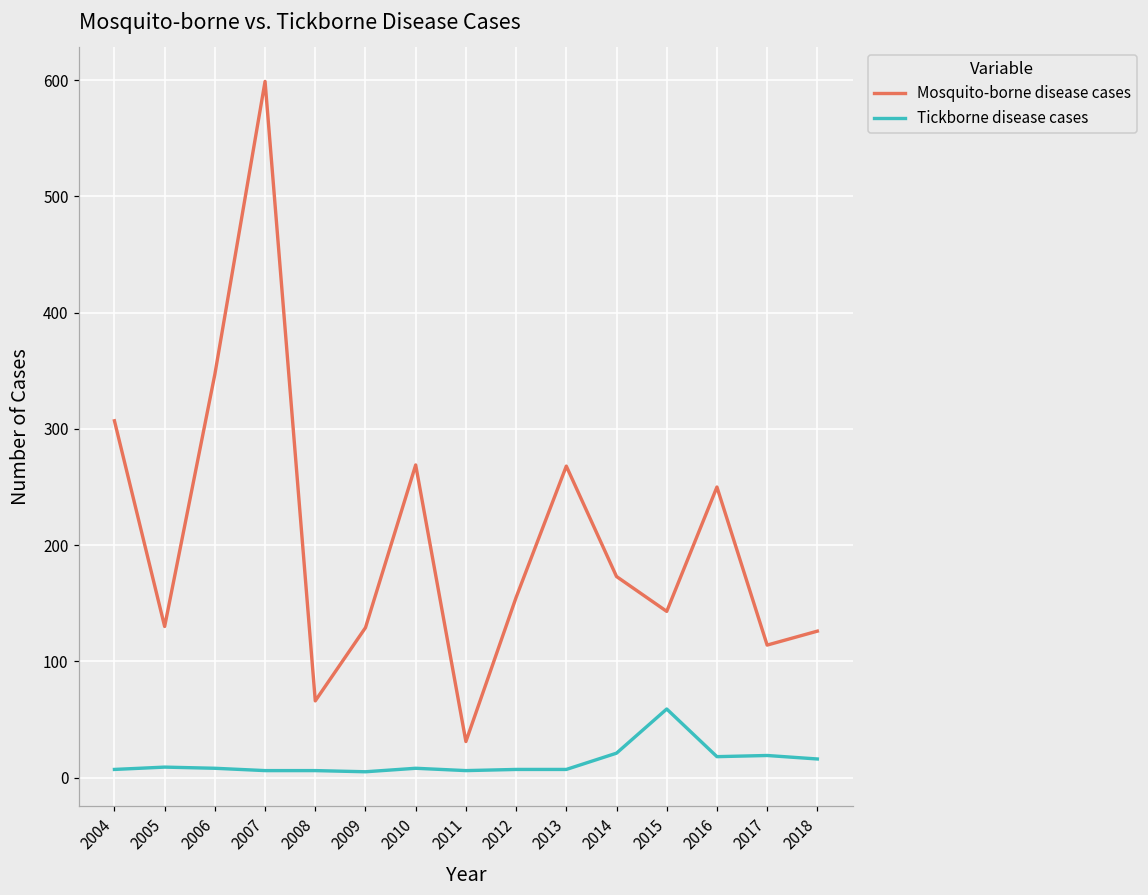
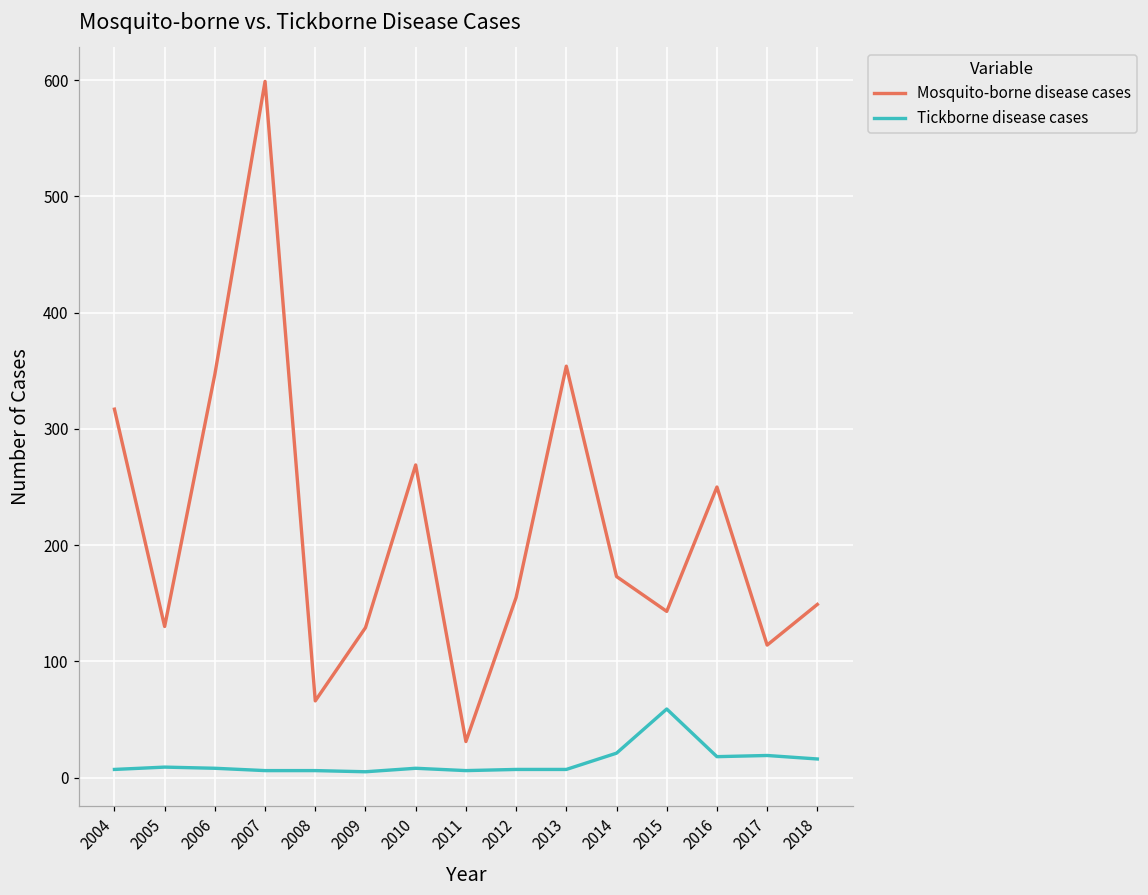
  {
    "Mosquito-borne disease cases": {
-     "2004": 307,
+     "2004": 317,
      "2005": 130,
      "2006": 347,
      "2007": 599,
      "2008": 66,
      "2009": 129,
      "2010": 269,
      "2011": 31,
      "2012": 155,
-     "2013": 268,
+     "2013": 354,
      "2014": 173,
      "2015": 143,
      "2016": 250,
      "2017": 114,
-     "2018": 126
+     "2018": 149
    },
    "Tickborne disease cases": {
      "2004": 7,
      "2005": 9,
      "2006": 8,
      "2007": 6,
      "2008": 6,
      "2009": 5,
      "2010": 8,
      "2011": 6,
      "2012": 7,
      "2013": 7,
      "2014": 21,
      "2015": 59,
      "2016": 18,
      "2017": 19,
      "2018": 16
    }
  }
